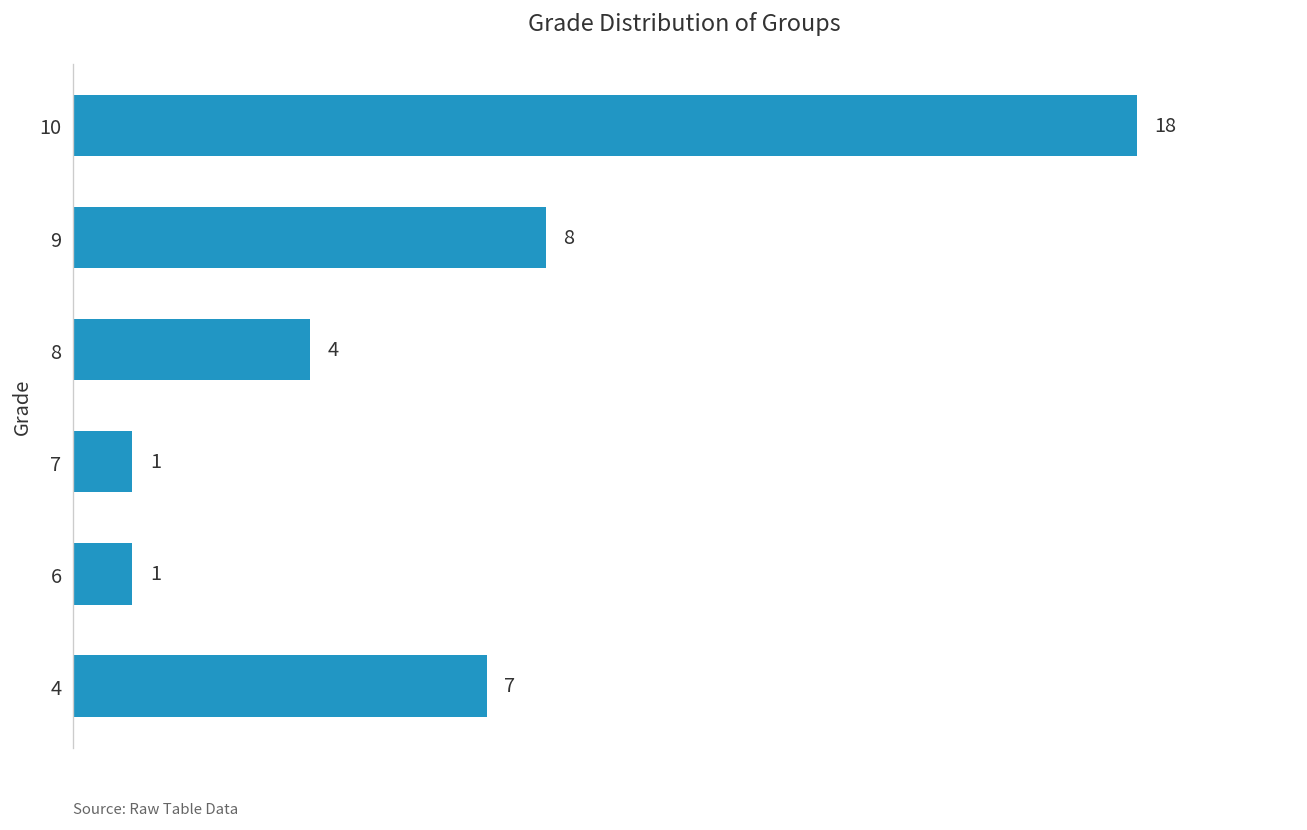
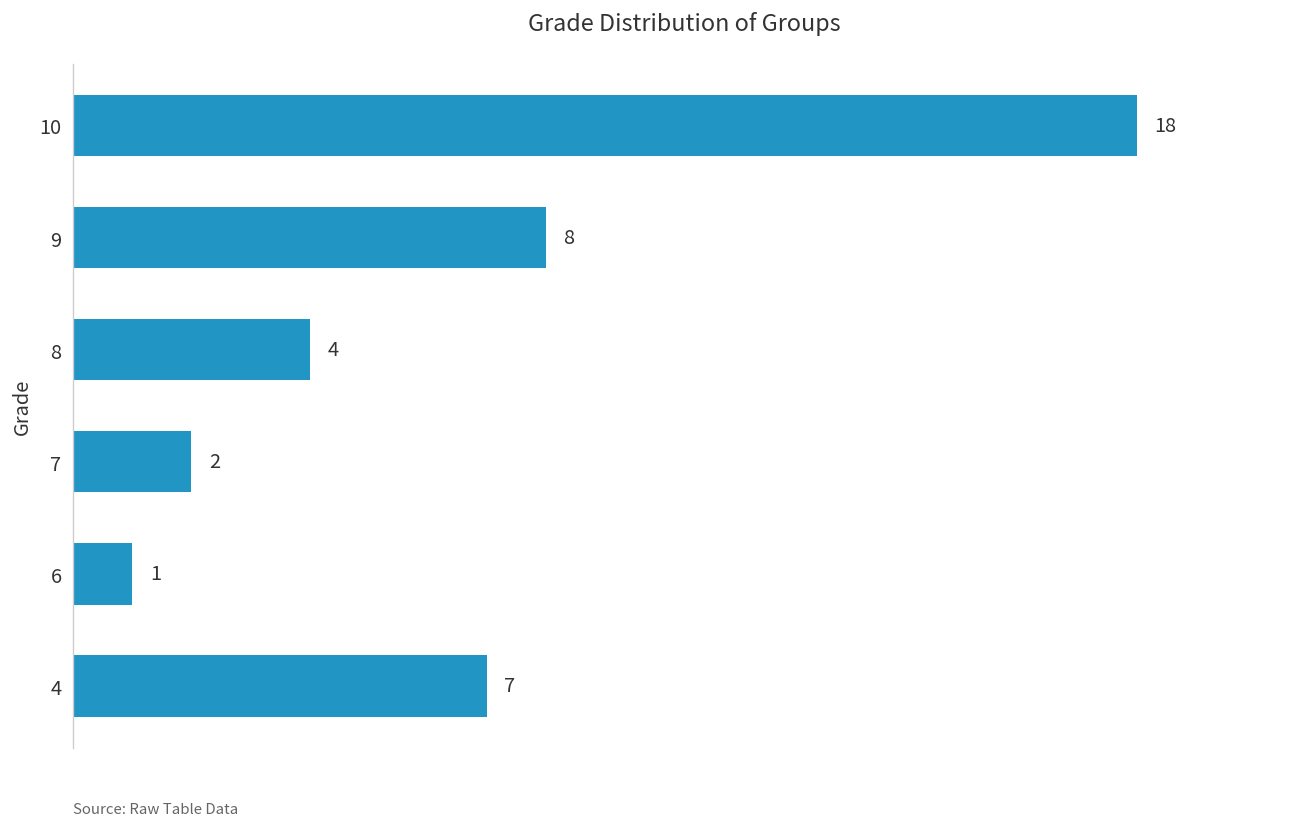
  {
    "10": 18,
    "9": 8,
    "8": 4,
-   "7": 1,
+   "7": 2,
    "6": 1,
    "4": 7
  }
